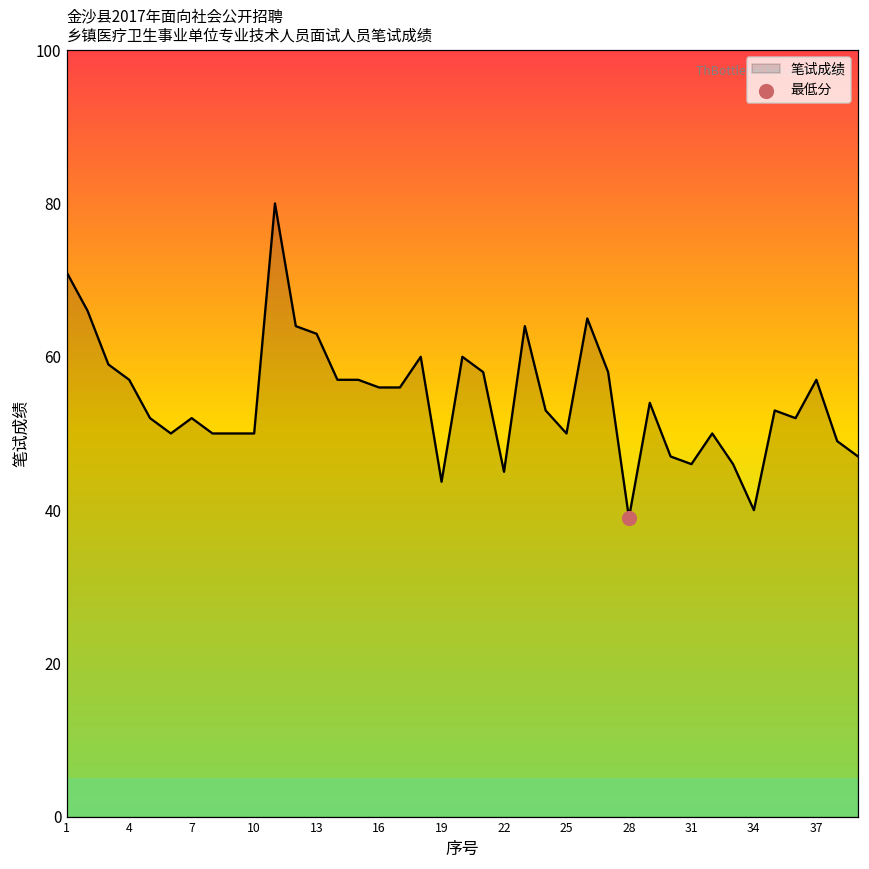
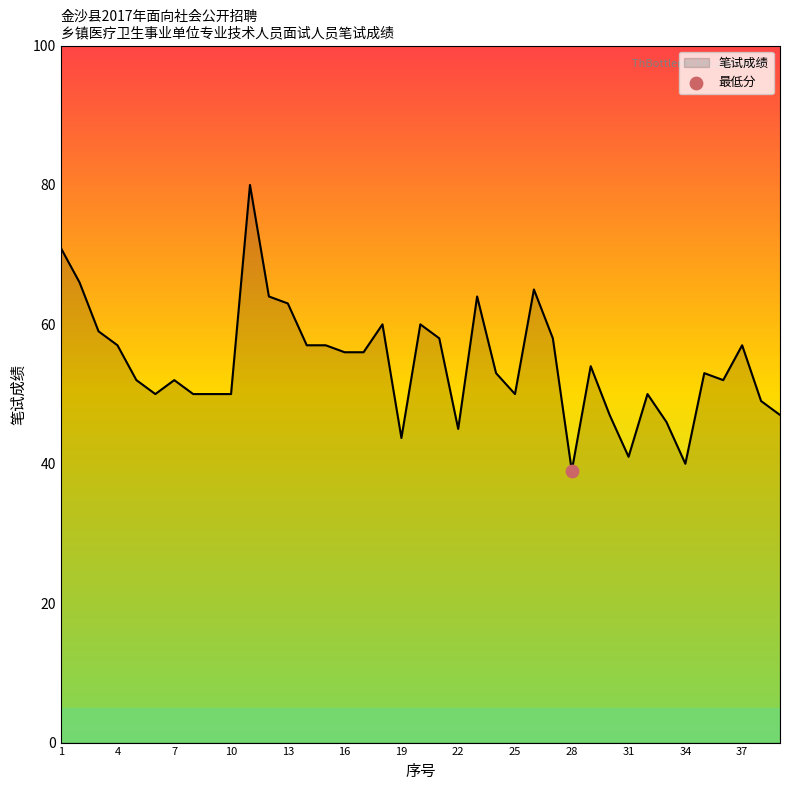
  {
    "笔试成绩": {
      "1": 71,
      "4": 57,
      "7": 52,
      "10": 50,
      "13": 63,
      "16": 56,
      "19": 44,
      "22": 45,
      "25": 50,
-     "31": 46,
+     "31": 41,
      "34": 40,
      "37": 57
    }
  }
